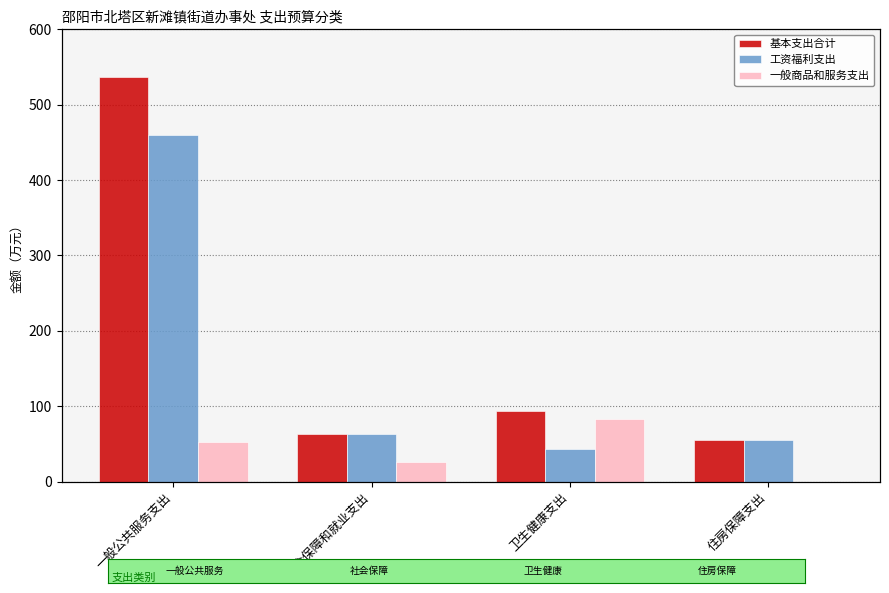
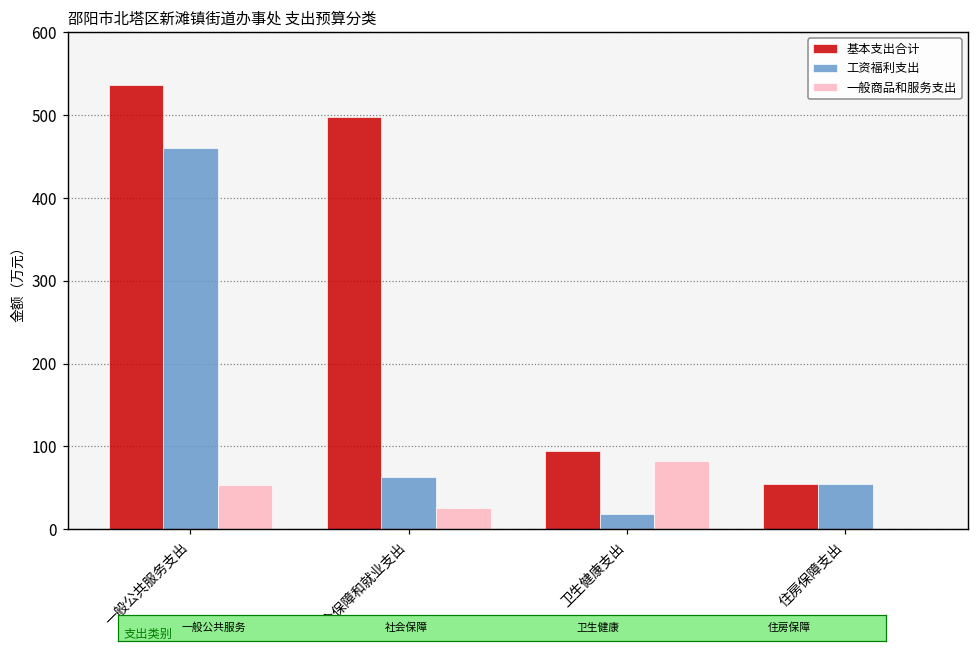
  {
    "基本支出合计": {
      "一般公共服务支出": 540,
-     "社会保障和就业支出": 60,
+     "社会保障和就业支出": 500,
      "卫生健康支出": 90,
      "住房保障支出": 50
    },
    "工资福利支出": {
      "一般公共服务支出": 460,
      "社会保障和就业支出": 60,
-     "卫生健康支出": 40,
+     "卫生健康支出": 20,
      "住房保障支出": 50
    },
    "一般商品和服务支出": {
      "一般公共服务支出": 50,
      "社会保障和就业支出": 30,
      "卫生健康支出": 80,
      "住房保障支出": 0
    }
  }
